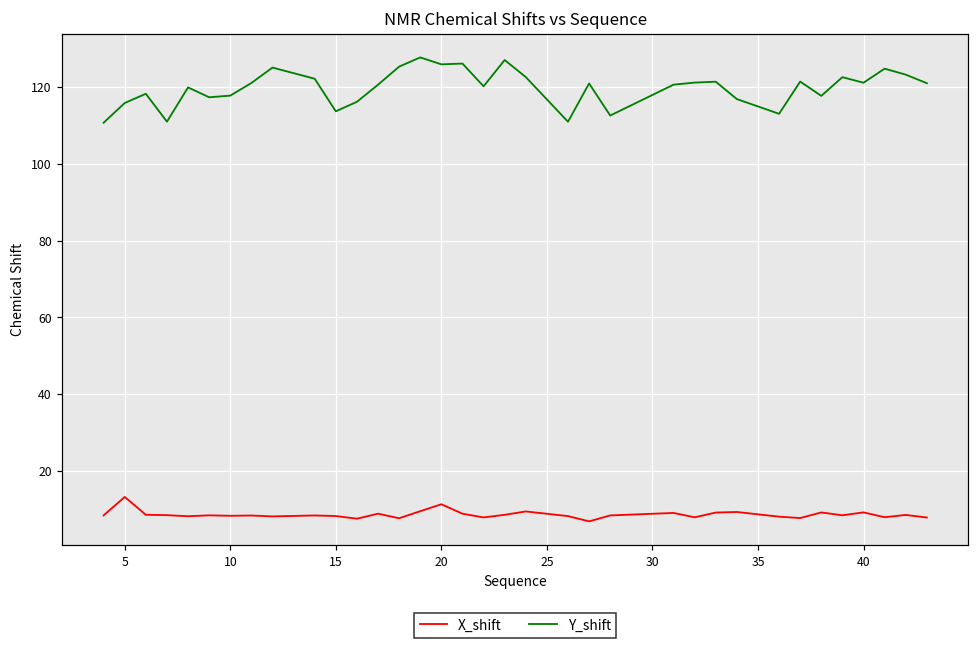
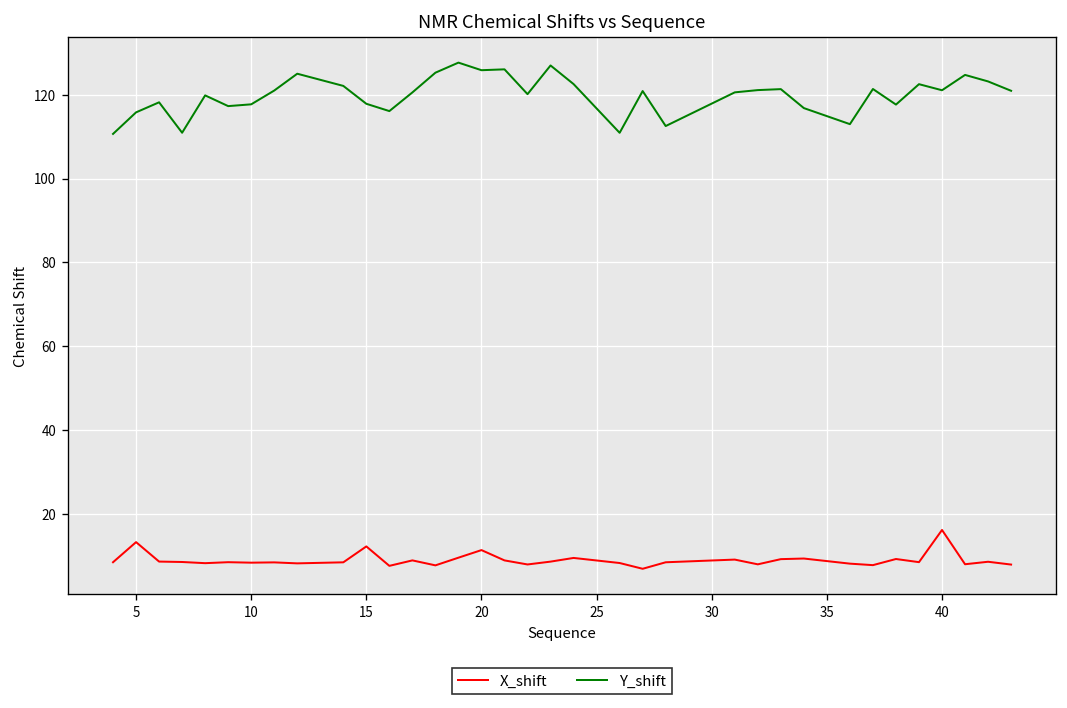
  {
    "X_shift": {
      "5": 13,
      "10": 8,
-     "15": 8,
+     "15": 12,
      "20": 11,
-     "40": 9
+     "40": 16
    },
    "Y_shift": {
      "5": 116,
      "10": 118,
-     "15": 114,
+     "15": 118,
      "20": 126,
      "40": 121
    }
  }
